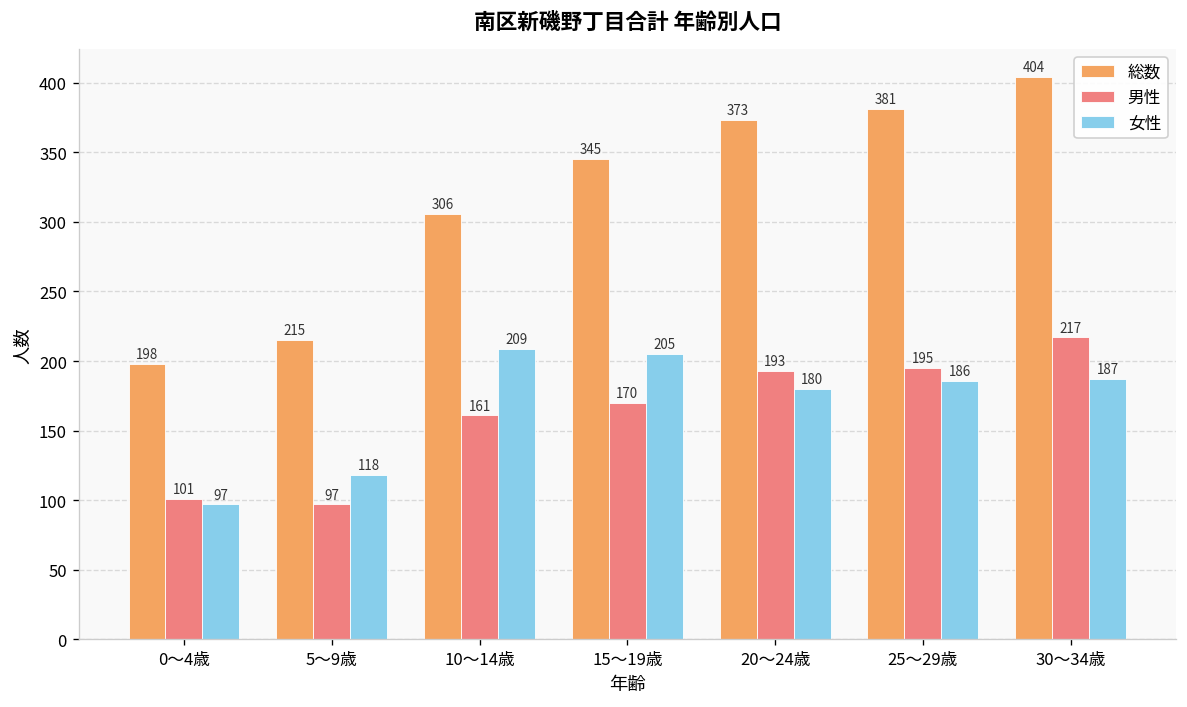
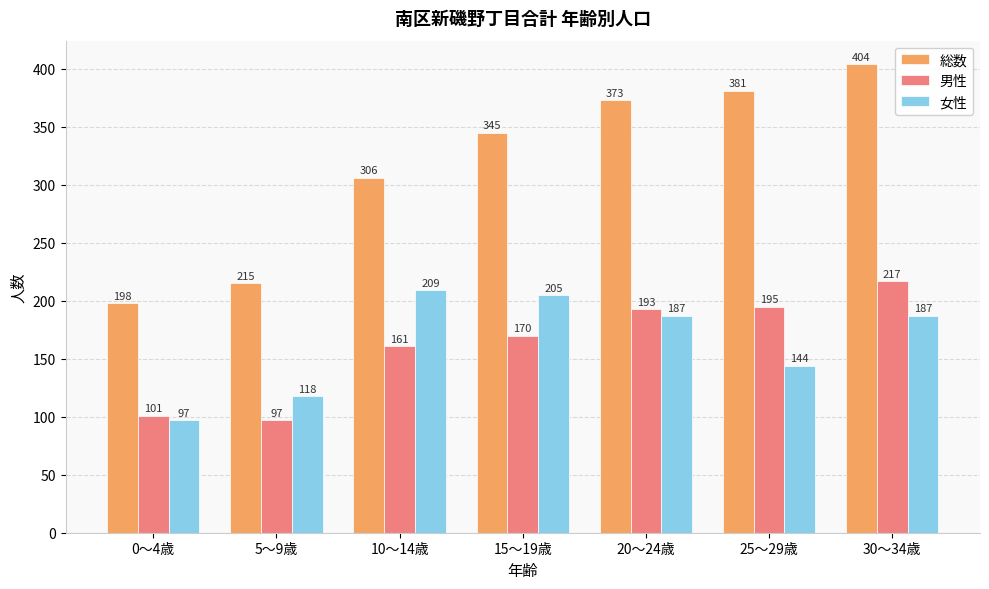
  {
    "女性": {
      "0～4歳": 97,
      "5～9歳": 118,
      "10～14歳": 209,
      "15～19歳": 205,
-     "20～24歳": 180,
-     "25～29歳": 186,
+     "20～24歳": 187,
+     "25～29歳": 144,
      "30～34歳": 187
    }
  }
